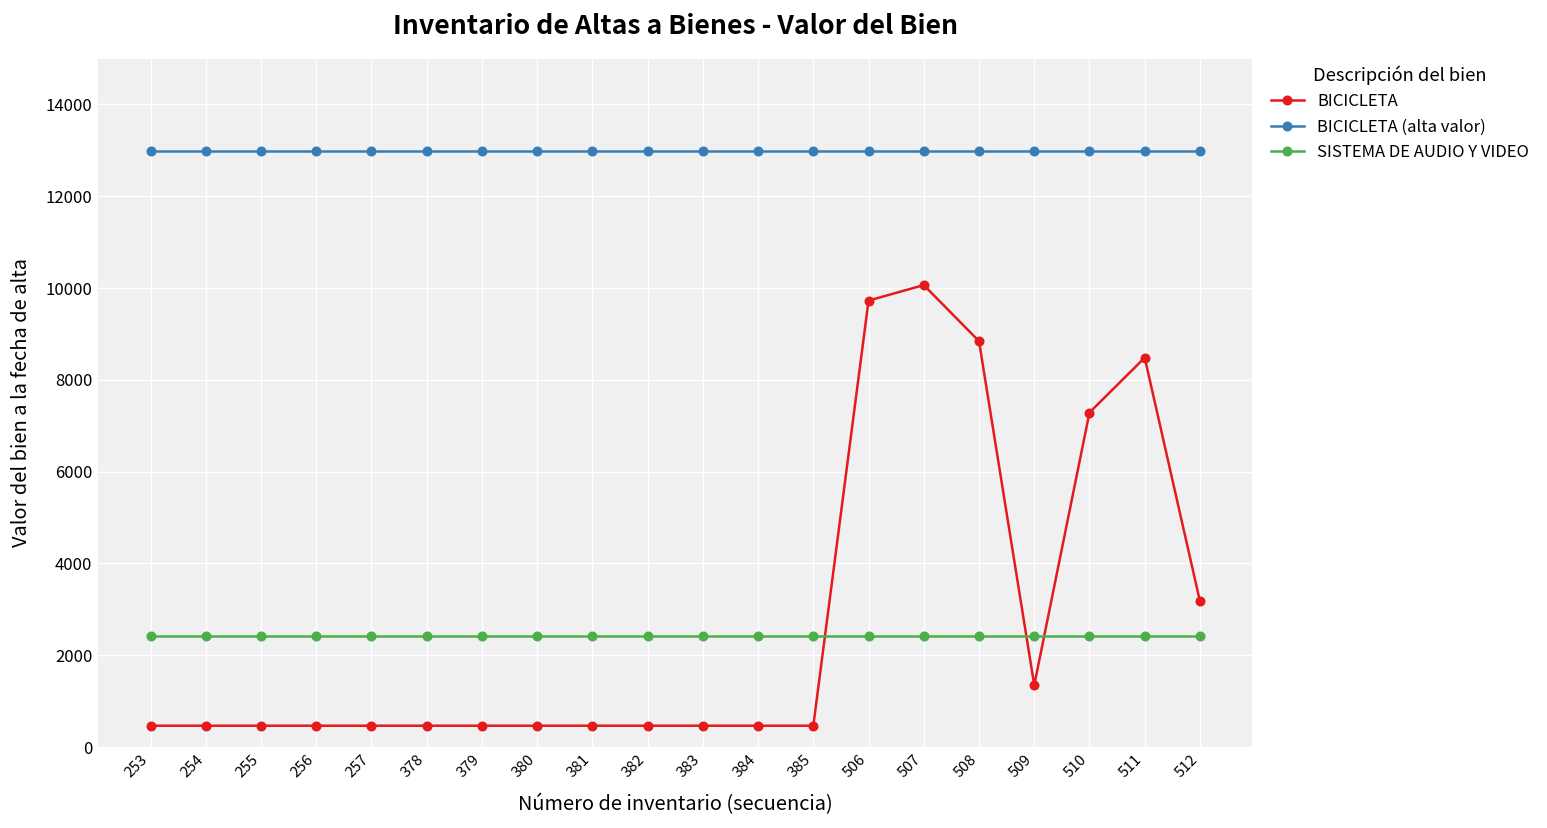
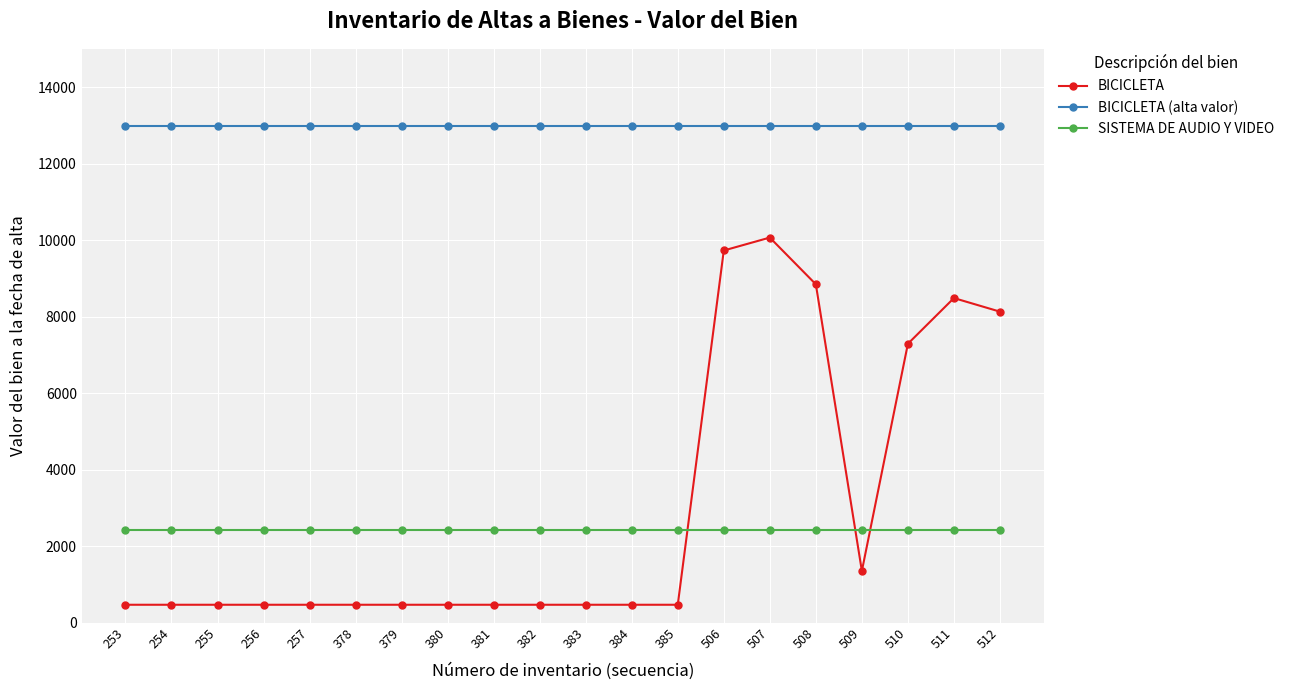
  {
    "BICICLETA": {
      "253": 500,
      "254": 500,
      "255": 500,
      "256": 500,
      "257": 500,
      "378": 500,
      "379": 500,
      "380": 500,
      "381": 500,
      "382": 500,
      "383": 500,
      "384": 500,
      "385": 500,
      "506": 9700,
      "507": 10100,
      "508": 8800,
      "509": 1300,
      "510": 7300,
      "511": 8500,
-     "512": 3200
+     "512": 8100
    },
    "BICICLETA (alta valor)": {
      "253": 13000,
      "254": 13000,
      "255": 13000,
      "256": 13000,
      "257": 13000,
      "378": 13000,
      "379": 13000,
      "380": 13000,
      "381": 13000,
      "382": 13000,
      "383": 13000,
      "384": 13000,
      "385": 13000,
      "506": 13000,
      "507": 13000,
      "508": 13000,
      "509": 13000,
      "510": 13000,
      "511": 13000,
      "512": 13000
    },
    "SISTEMA DE AUDIO Y VIDEO": {
      "253": 2400,
      "254": 2400,
      "255": 2400,
      "256": 2400,
      "257": 2400,
      "378": 2400,
      "379": 2400,
      "380": 2400,
      "381": 2400,
      "382": 2400,
      "383": 2400,
      "384": 2400,
      "385": 2400,
      "506": 2400,
      "507": 2400,
      "508": 2400,
      "509": 2400,
      "510": 2400,
      "511": 2400,
      "512": 2400
    }
  }
